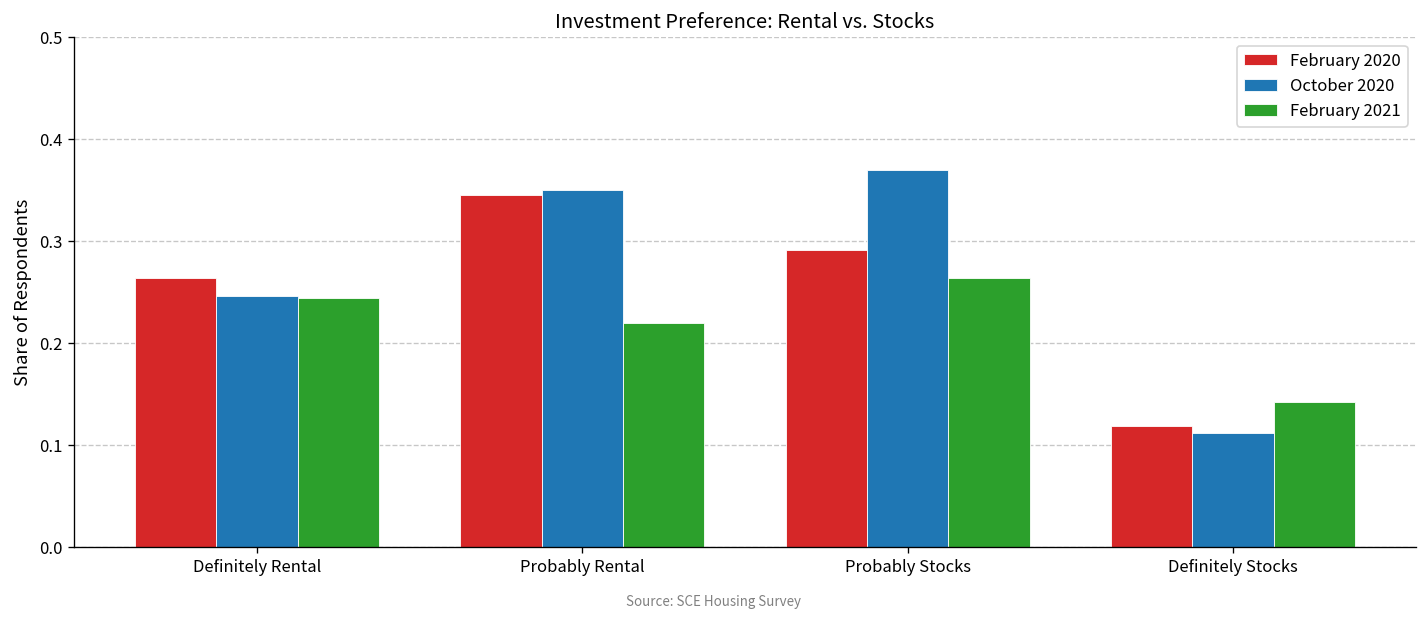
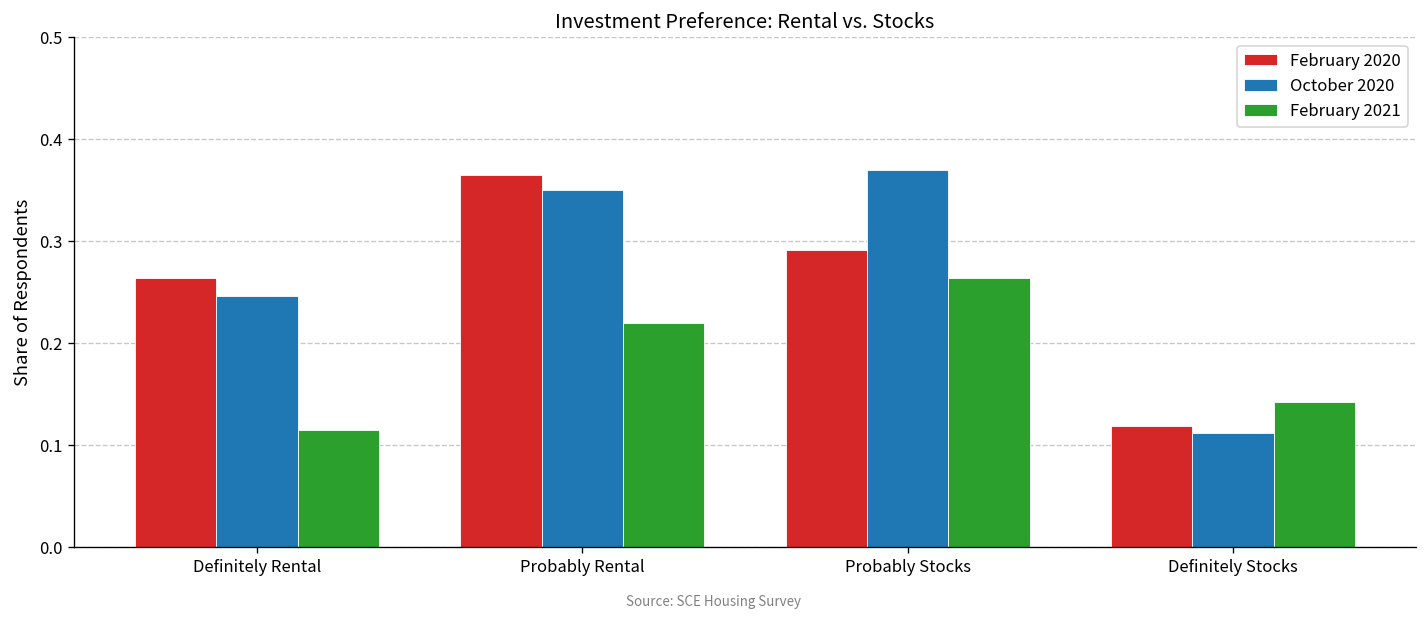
  {
    "February 2020": {
      "Definitely Rental": 0.26,
-     "Probably Rental": 0.34,
+     "Probably Rental": 0.36,
      "Probably Stocks": 0.29,
      "Definitely Stocks": 0.12
    },
    "October 2020": {
      "Definitely Rental": 0.25,
      "Probably Rental": 0.35,
      "Probably Stocks": 0.37,
      "Definitely Stocks": 0.11
    },
    "February 2021": {
-     "Definitely Rental": 0.24,
+     "Definitely Rental": 0.12,
      "Probably Rental": 0.22,
      "Probably Stocks": 0.26,
      "Definitely Stocks": 0.14
    }
  }
